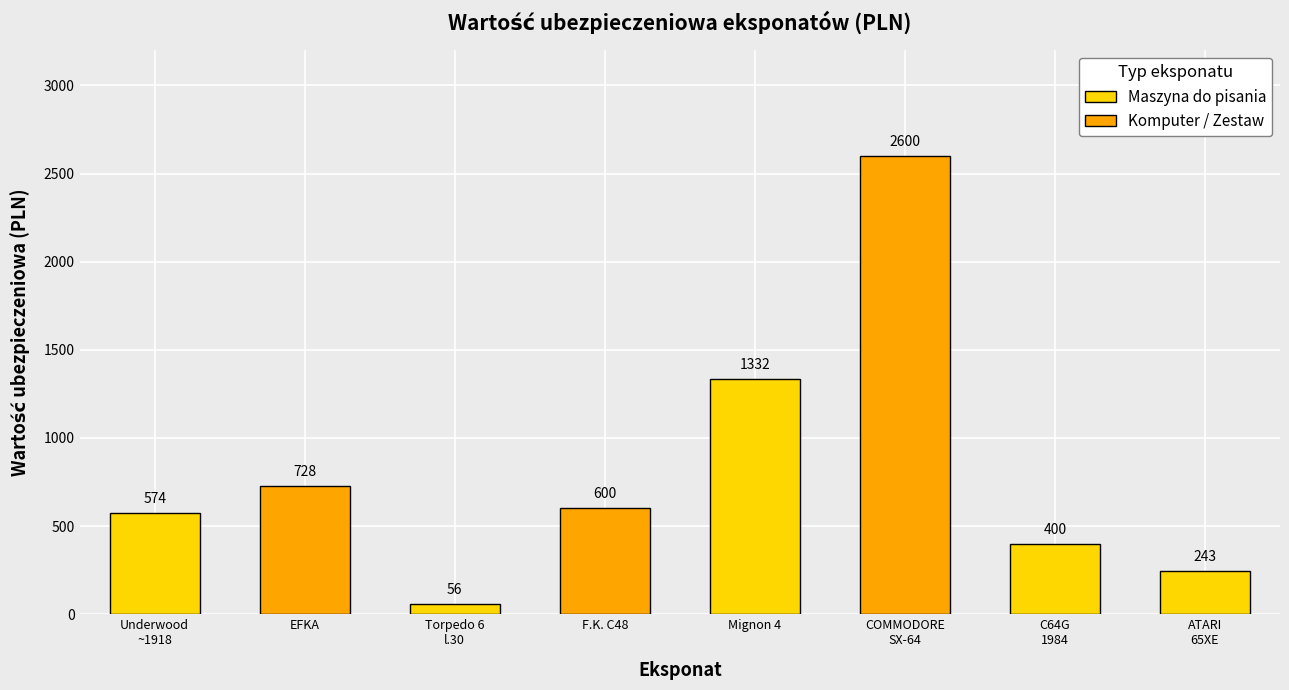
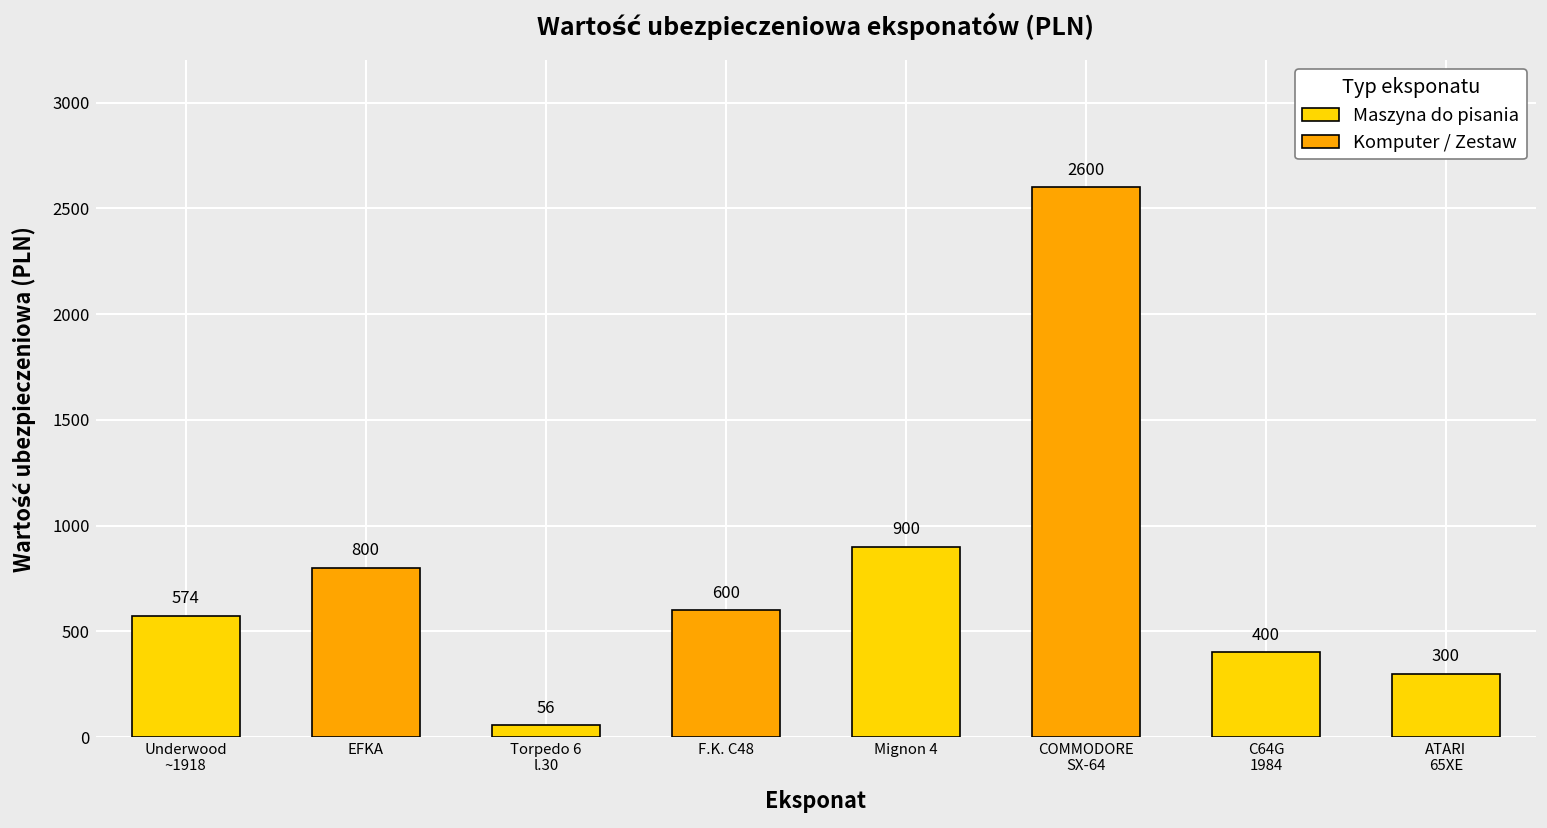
  {
    "Underwood ~1918": 574,
-   "EFKA": 728,
+   "EFKA": 800,
    "Torpedo 6 l.30": 56,
    "F.K. C48": 600,
-   "Mignon 4": 1332,
+   "Mignon 4": 900,
    "COMMODORE SX-64": 2600,
    "C64G 1984": 400,
-   "ATARI 65XE": 243
+   "ATARI 65XE": 300
  }
